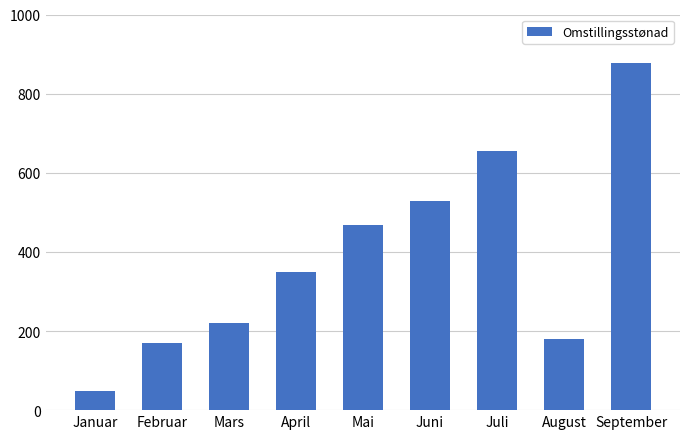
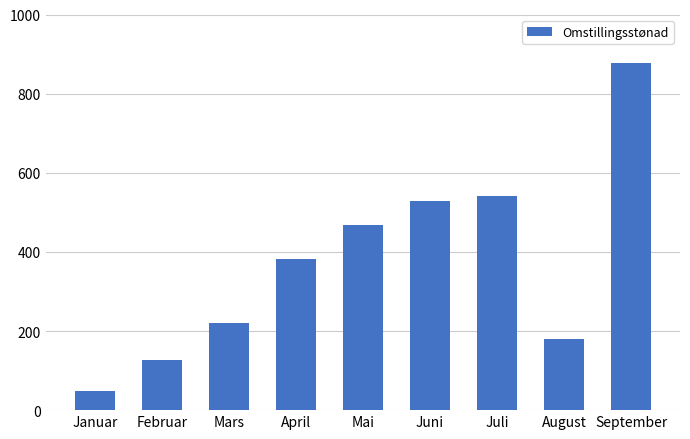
  {
    "Januar": 50,
-   "Februar": 170,
+   "Februar": 130,
    "Mars": 220,
-   "April": 350,
+   "April": 380,
    "Mai": 470,
    "Juni": 530,
-   "Juli": 650,
+   "Juli": 540,
    "August": 180,
    "September": 880
  }
